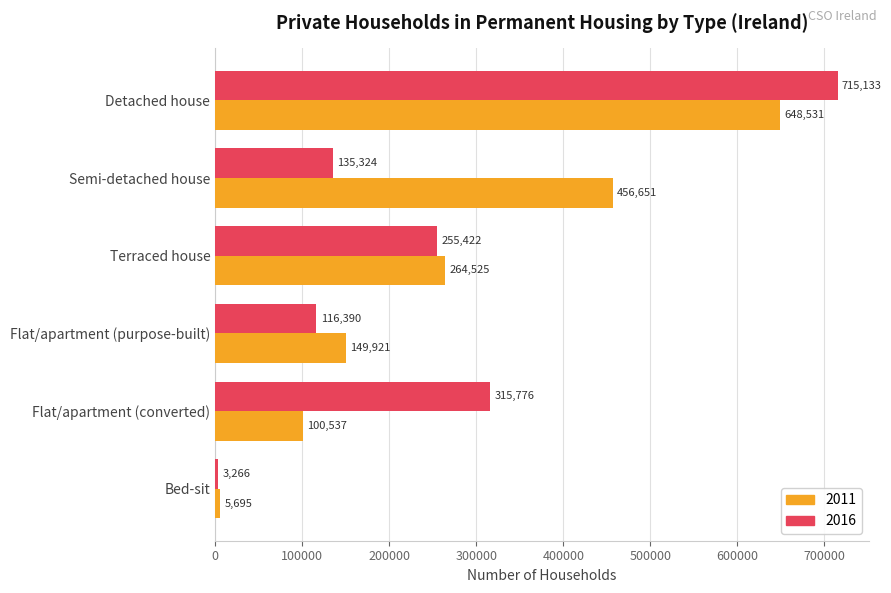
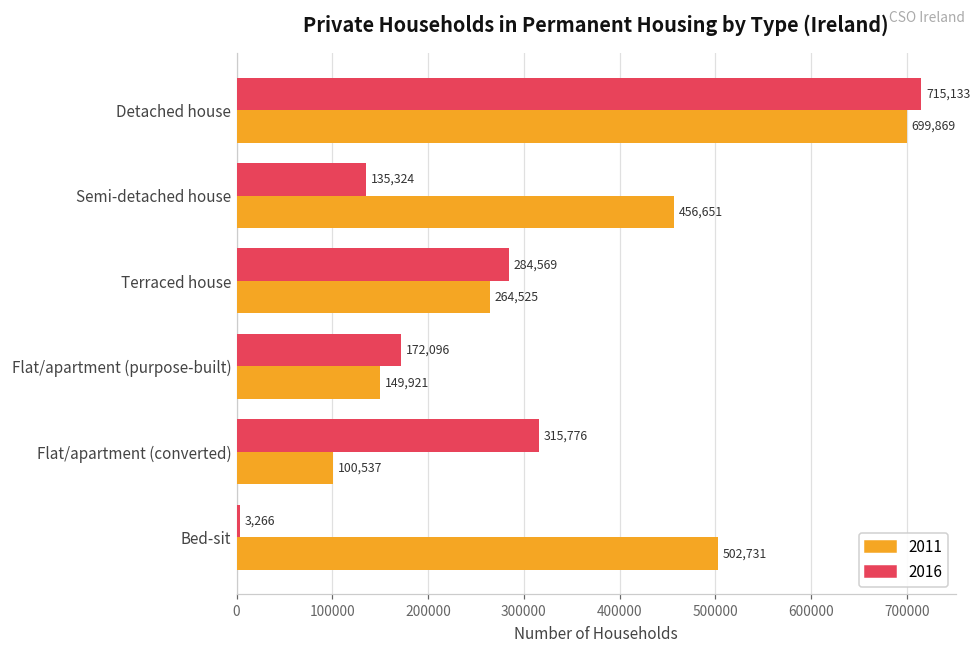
  {
    "2011": {
-     "Detached house": "648,531",
+     "Detached house": "699,869",
      "Semi-detached house": "456,651",
      "Terraced house": "264,525",
      "Flat/apartment (purpose-built)": "149,921",
      "Flat/apartment (converted)": "100,537",
-     "Bed-sit": "5,695"
+     "Bed-sit": "502,731"
    },
    "2016": {
      "Detached house": "715,133",
      "Semi-detached house": "135,324",
-     "Terraced house": "255,422",
-     "Flat/apartment (purpose-built)": "116,390",
+     "Terraced house": "284,569",
+     "Flat/apartment (purpose-built)": "172,096",
      "Flat/apartment (converted)": "315,776",
      "Bed-sit": "3,266"
    }
  }
